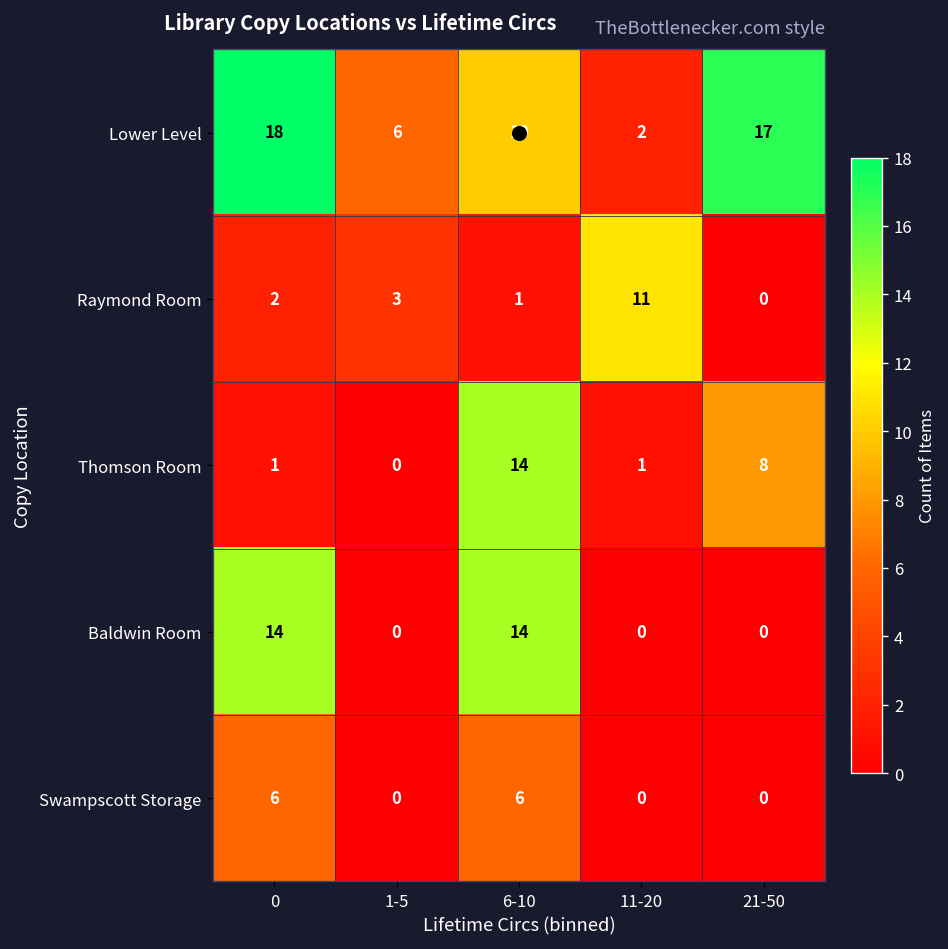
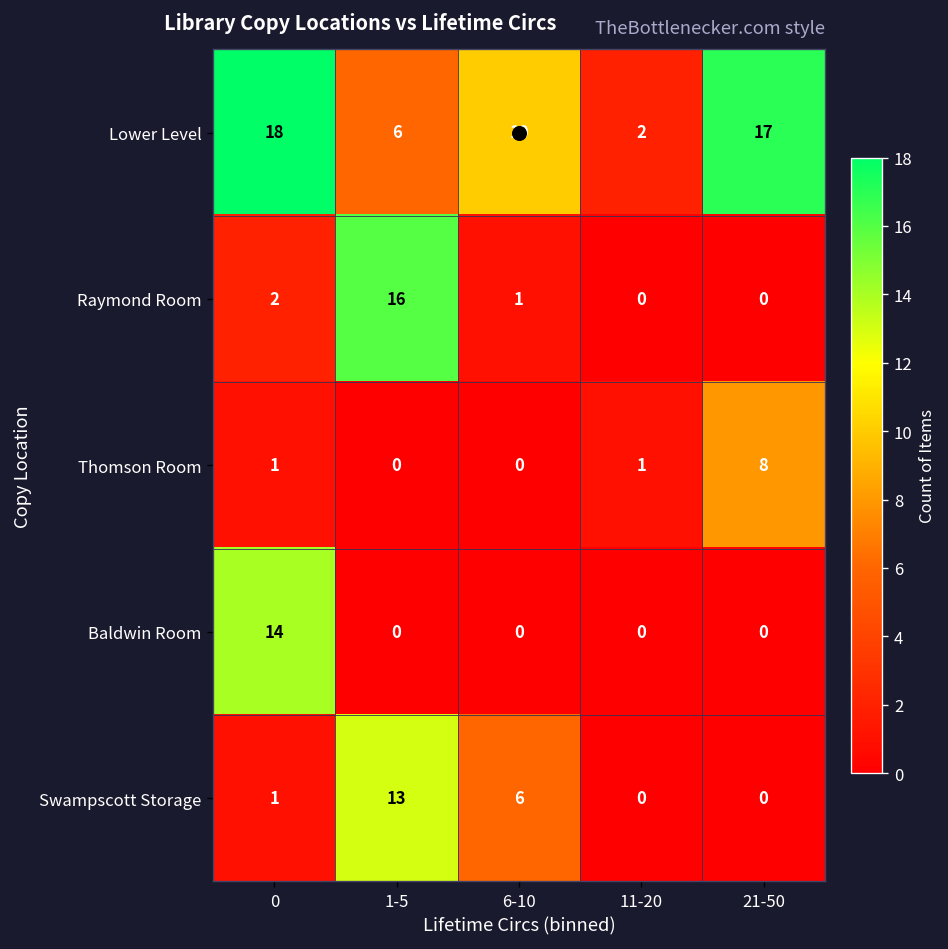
  {
    "Lower Level": {
      "0": 18,
      "1-5": 6,
      "11-20": 2,
      "21-50": 17
    },
    "Raymond Room": {
      "0": 2,
-     "1-5": 3,
+     "1-5": 16,
      "6-10": 1,
-     "11-20": 11,
+     "11-20": 0,
      "21-50": 0
    },
    "Thomson Room": {
      "0": 1,
      "1-5": 0,
-     "6-10": 14,
+     "6-10": 0,
      "11-20": 1,
      "21-50": 8
    },
    "Baldwin Room": {
      "0": 14,
      "1-5": 0,
-     "6-10": 14,
+     "6-10": 0,
      "11-20": 0,
      "21-50": 0
    },
    "Swampscott Storage": {
-     "0": 6,
-     "1-5": 0,
+     "0": 1,
+     "1-5": 13,
      "6-10": 6,
      "11-20": 0,
      "21-50": 0
    }
  }
